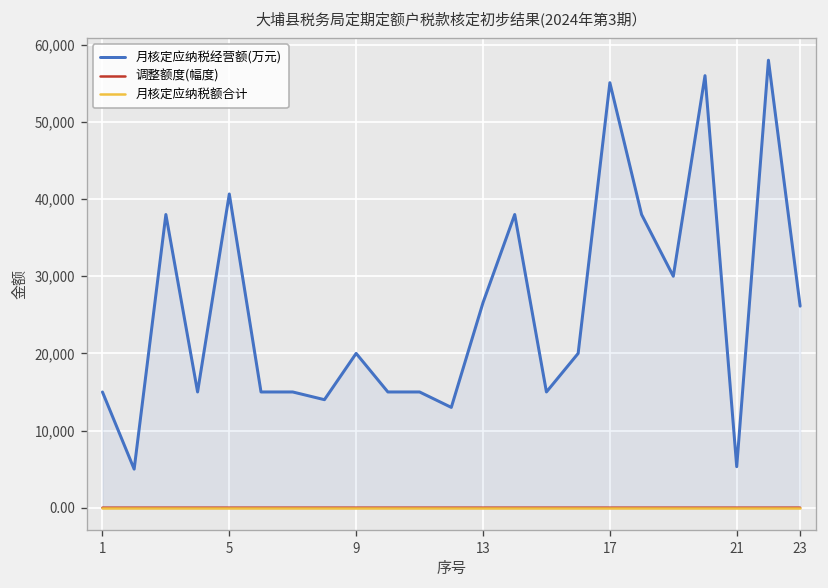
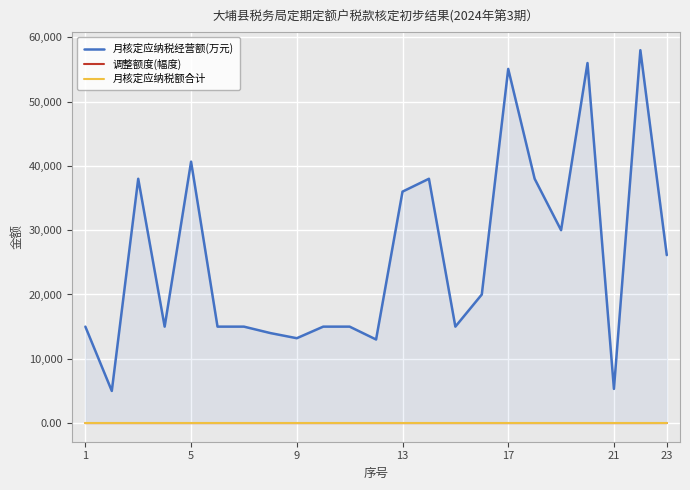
  {
    "月核定应纳税经营额(万元)": {
      "1": "15,000",
      "5": "41,000",
-     "9": "20,000",
-     "13": "27,000",
+     "9": "13,000",
+     "13": "36,000",
      "17": "55,000",
      "21": "5,000",
      "23": "26,000"
    },
    "月核定应纳税额合计": {
      "1": "0",
      "5": "0",
      "9": "0",
      "13": "0",
      "17": "0",
      "21": "0",
      "23": "0"
    }
  }
